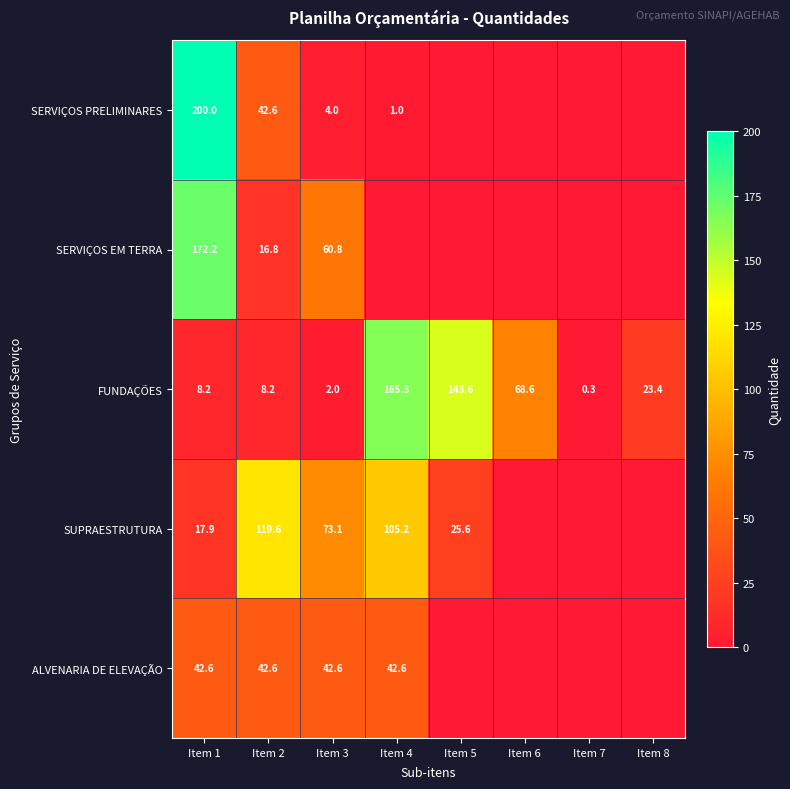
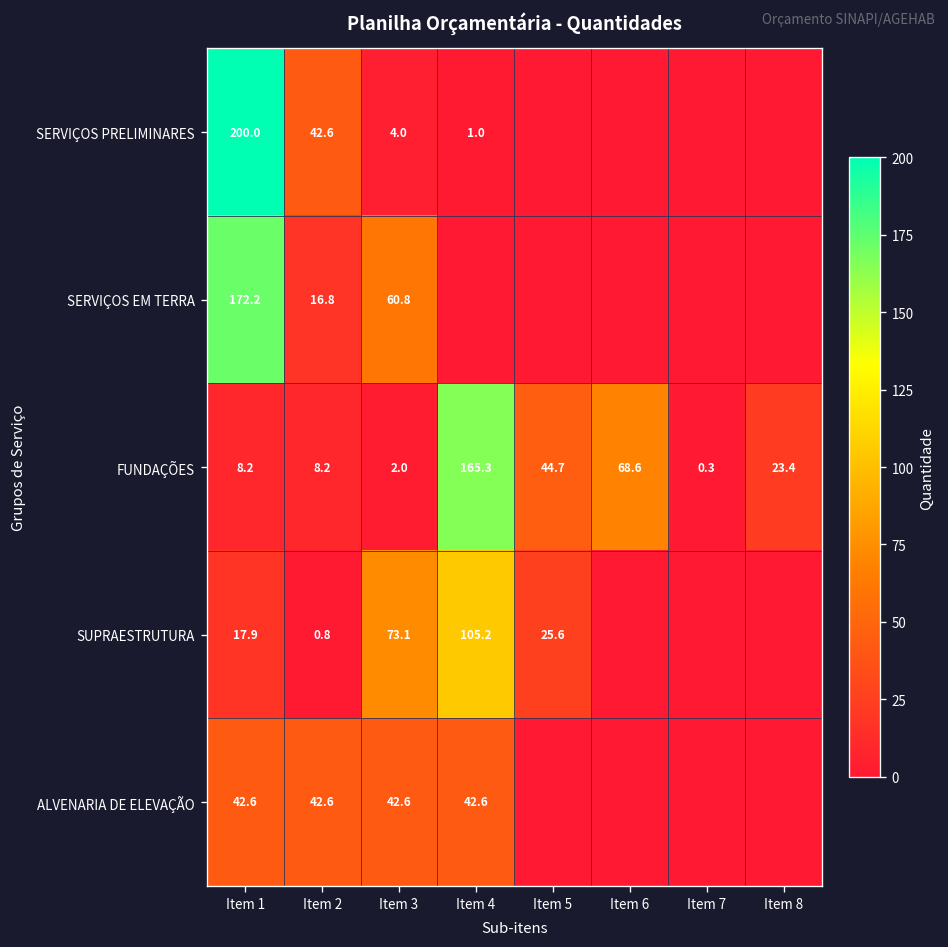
  {
    "SERVIÇOS PRELIMINARES": {
      "Item 1": 200.0,
      "Item 2": 42.6,
      "Item 3": 4.0,
      "Item 4": 1.0
    },
    "SERVIÇOS EM TERRA": {
      "Item 1": 172.2,
      "Item 2": 16.8,
      "Item 3": 60.8
    },
    "FUNDAÇÕES": {
      "Item 1": 8.2,
      "Item 2": 8.2,
      "Item 3": 2.0,
      "Item 4": 165.3,
-     "Item 5": 143.6,
+     "Item 5": 44.7,
      "Item 6": 68.6,
      "Item 7": 0.3,
      "Item 8": 23.4
    },
    "SUPRAESTRUTURA": {
      "Item 1": 17.9,
-     "Item 2": 119.6,
+     "Item 2": 0.8,
      "Item 3": 73.1,
      "Item 4": 105.2,
      "Item 5": 25.6
    },
    "ALVENARIA DE ELEVAÇÃO": {
      "Item 1": 42.6,
      "Item 2": 42.6,
      "Item 3": 42.6,
      "Item 4": 42.6
    }
  }
